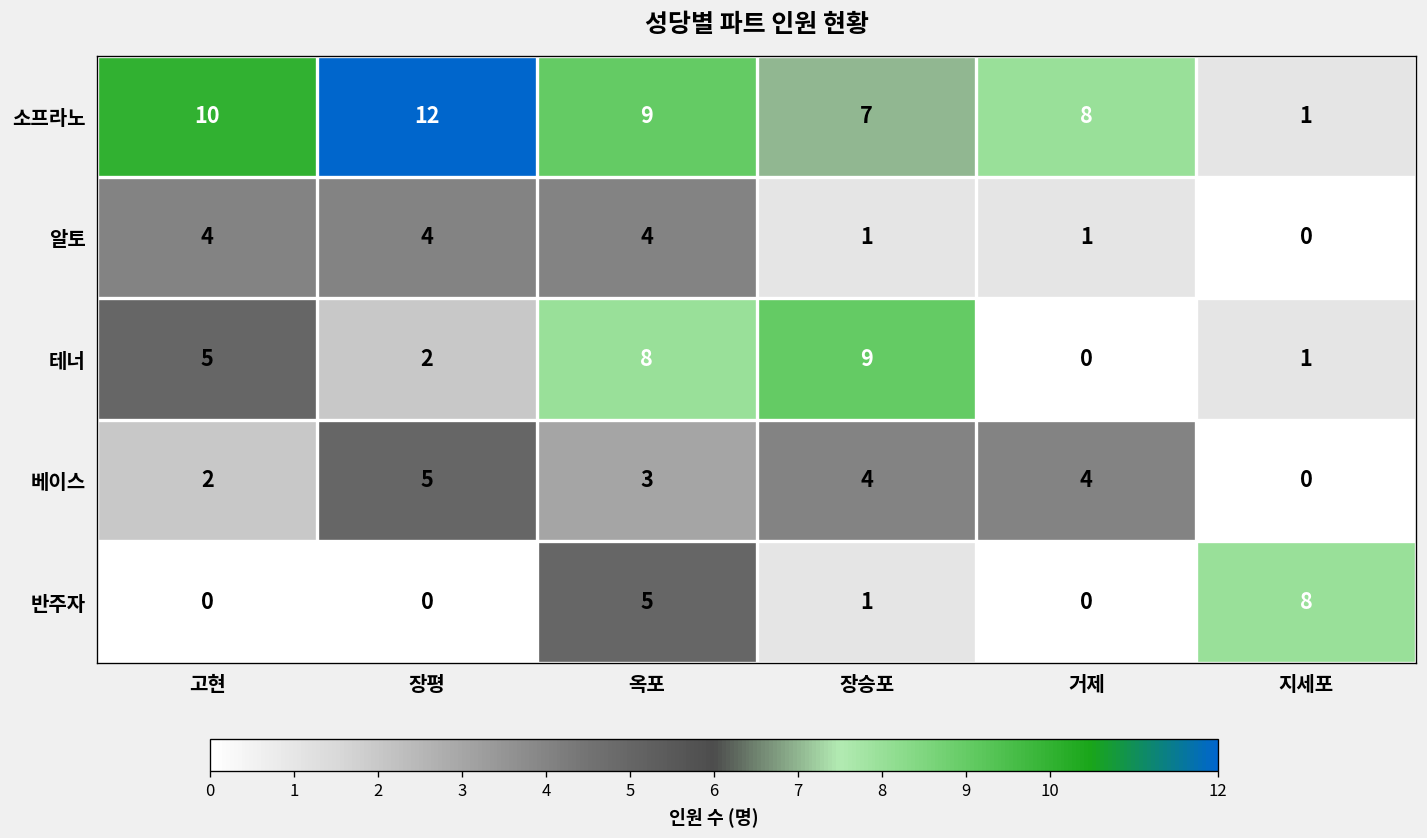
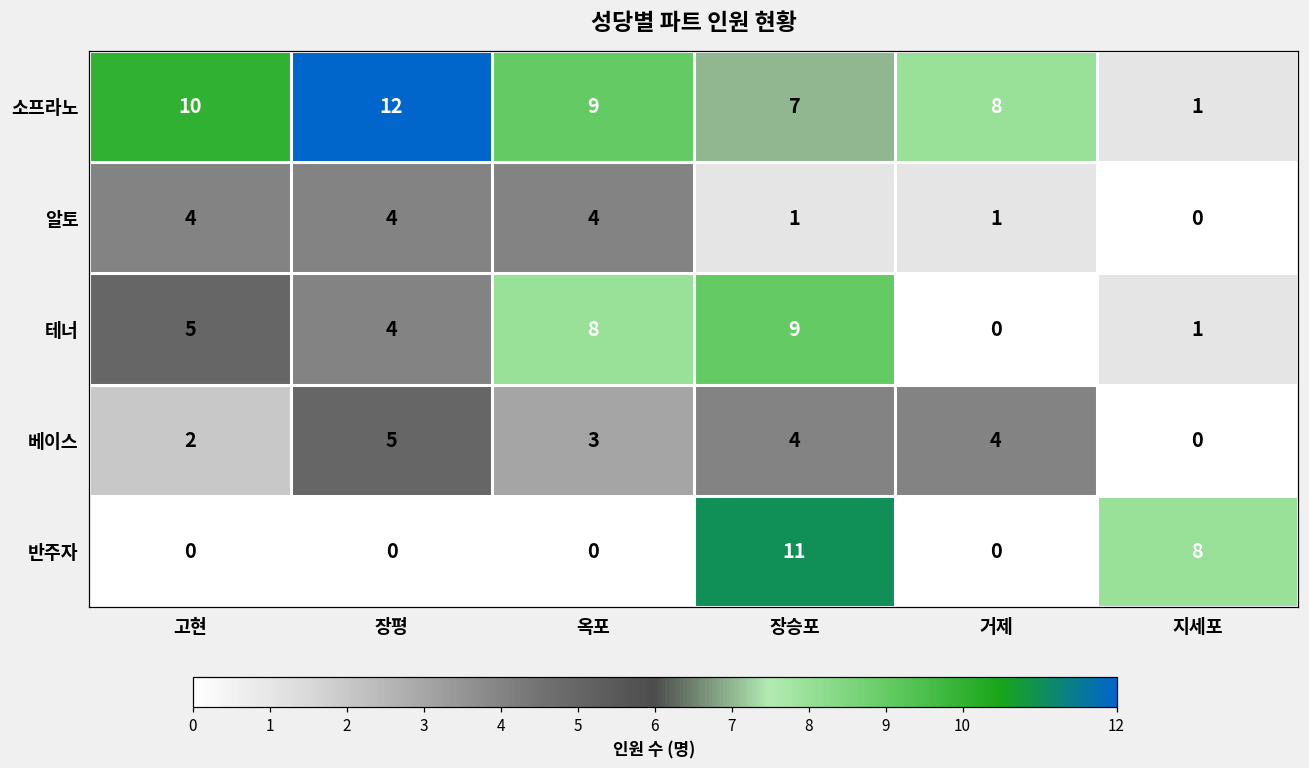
  {
    "소프라노": {
      "고현": 10,
      "장평": 12,
      "옥포": 9,
      "장승포": 7,
      "거제": 8,
      "지세포": 1
    },
    "알토": {
      "고현": 4,
      "장평": 4,
      "옥포": 4,
      "장승포": 1,
      "거제": 1,
      "지세포": 0
    },
    "테너": {
      "고현": 5,
-     "장평": 2,
+     "장평": 4,
      "옥포": 8,
      "장승포": 9,
      "거제": 0,
      "지세포": 1
    },
    "베이스": {
      "고현": 2,
      "장평": 5,
      "옥포": 3,
      "장승포": 4,
      "거제": 4,
      "지세포": 0
    },
    "반주자": {
      "고현": 0,
      "장평": 0,
-     "옥포": 5,
-     "장승포": 1,
+     "옥포": 0,
+     "장승포": 11,
      "거제": 0,
      "지세포": 8
    }
  }
